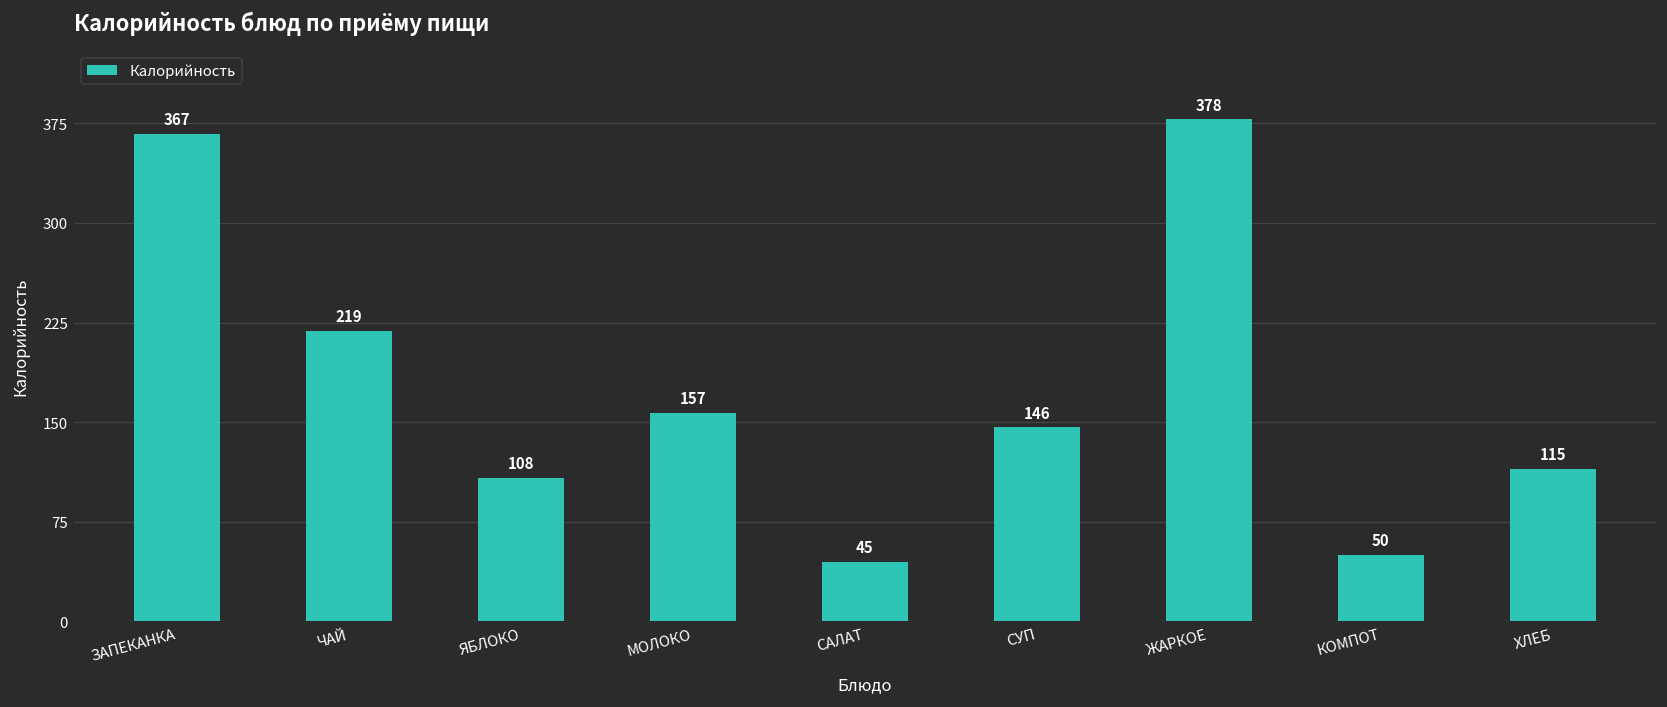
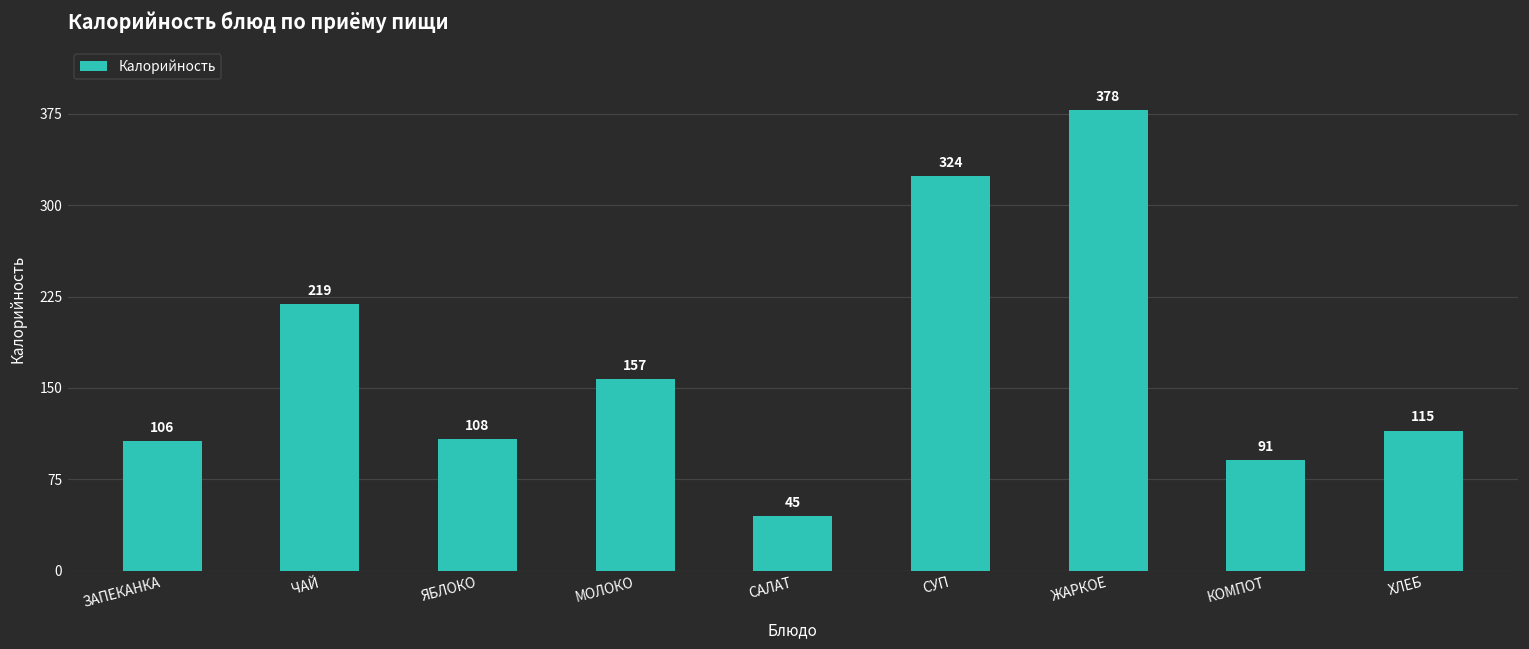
  {
-   "ЗАПЕКАНКА": 367,
+   "ЗАПЕКАНКА": 106,
    "ЧАЙ": 219,
    "ЯБЛОКО": 108,
    "МОЛОКО": 157,
    "САЛАТ": 45,
-   "СУП": 146,
+   "СУП": 324,
    "ЖАРКОЕ": 378,
-   "КОМПОТ": 50,
+   "КОМПОТ": 91,
    "ХЛЕБ": 115
  }
